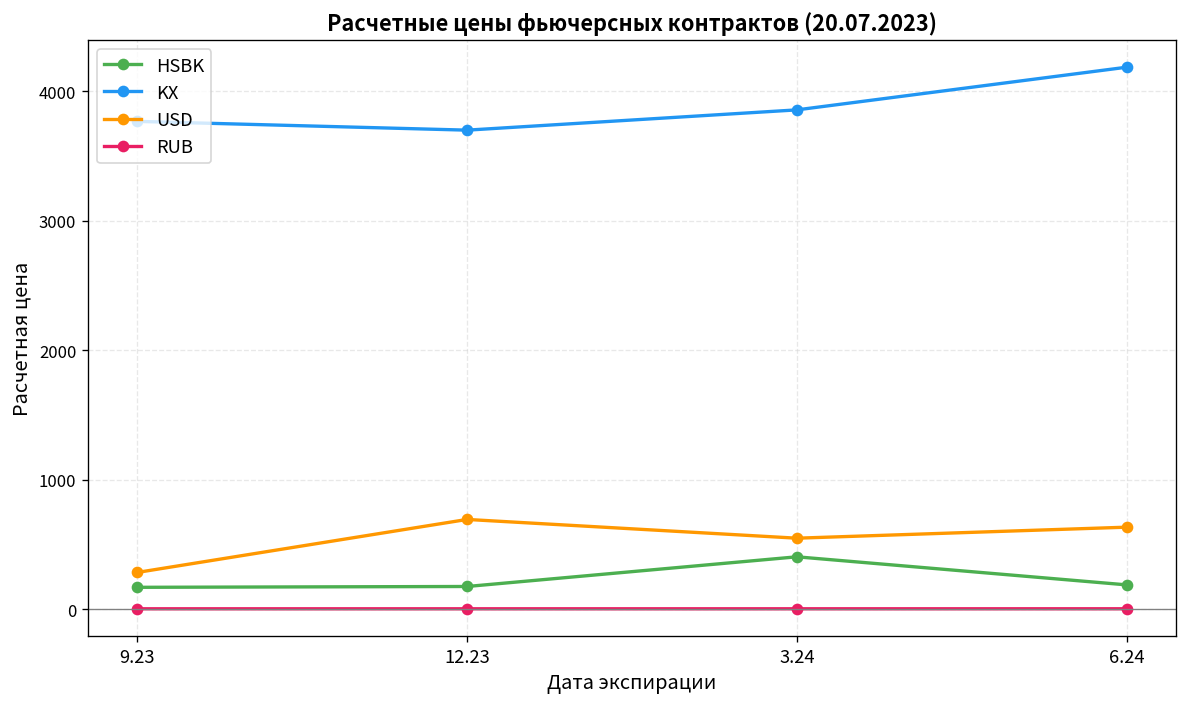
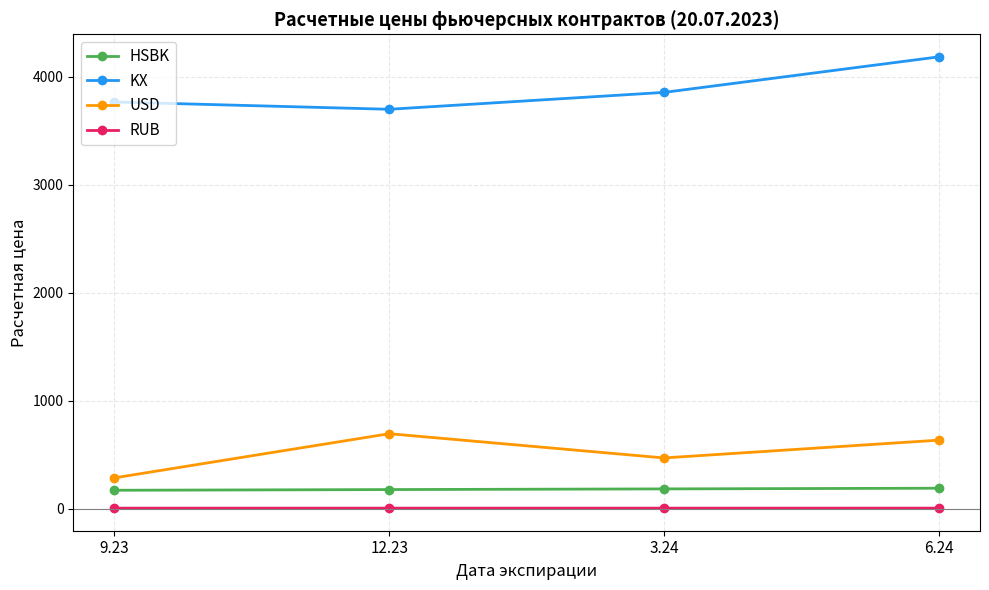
  {
    "HSBK": {
      "9.23": 170,
      "12.23": 180,
-     "3.24": 410,
+     "3.24": 180,
      "6.24": 190
    },
    "KX": {
      "12.23": 3700,
      "3.24": 3860,
      "6.24": 4190
    },
    "USD": {
      "9.23": 290,
      "12.23": 690,
-     "3.24": 550,
+     "3.24": 470,
      "6.24": 640
    },
    "RUB": {
      "9.23": 0,
      "12.23": 0,
      "3.24": 0,
      "6.24": 10
    }
  }
